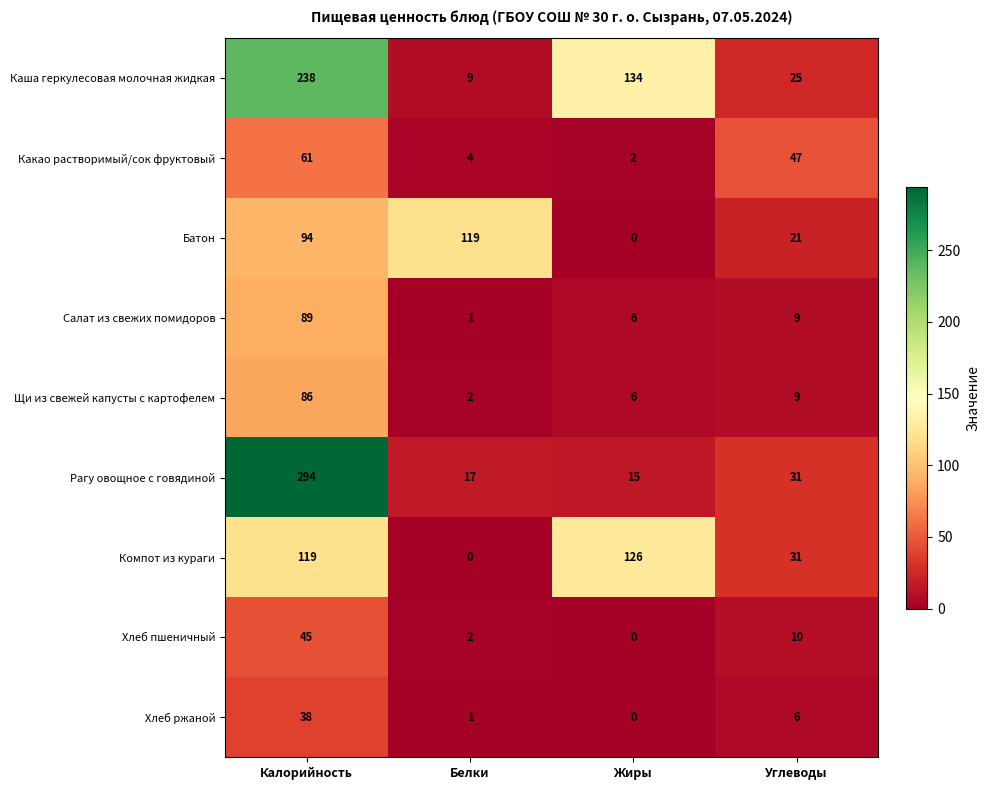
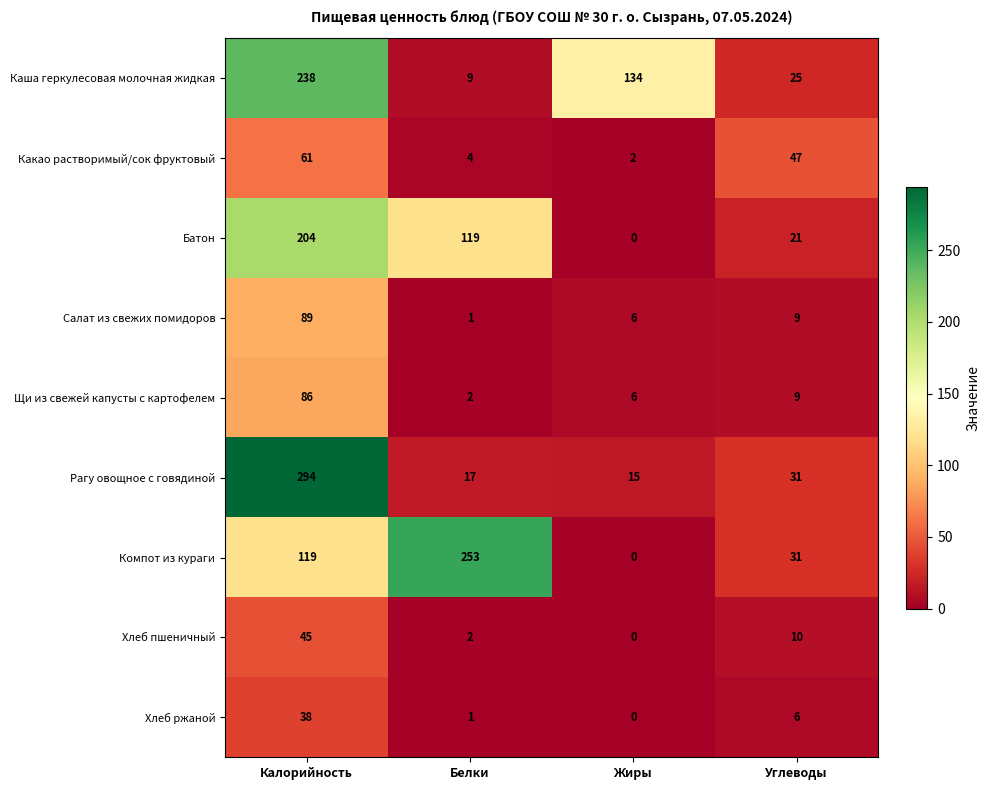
  {
    "Каша геркулесовая молочная жидкая": {
      "Калорийность": 238,
      "Белки": 9,
      "Жиры": 134,
      "Углеводы": 25
    },
    "Какао растворимый/сок фруктовый": {
      "Калорийность": 61,
      "Белки": 4,
      "Жиры": 2,
      "Углеводы": 47
    },
    "Батон": {
-     "Калорийность": 94,
+     "Калорийность": 204,
      "Белки": 119,
      "Жиры": 0,
      "Углеводы": 21
    },
    "Салат из свежих помидоров": {
      "Калорийность": 89,
      "Белки": 1,
      "Жиры": 6,
      "Углеводы": 9
    },
    "Щи из свежей капусты с картофелем": {
      "Калорийность": 86,
      "Белки": 2,
      "Жиры": 6,
      "Углеводы": 9
    },
    "Рагу овощное с говядиной": {
      "Калорийность": 294,
      "Белки": 17,
      "Жиры": 15,
      "Углеводы": 31
    },
    "Компот из кураги": {
      "Калорийность": 119,
-     "Белки": 0,
-     "Жиры": 126,
+     "Белки": 253,
+     "Жиры": 0,
      "Углеводы": 31
    },
    "Хлеб пшеничный": {
      "Калорийность": 45,
      "Белки": 2,
      "Жиры": 0,
      "Углеводы": 10
    },
    "Хлеб ржаной": {
      "Калорийность": 38,
      "Белки": 1,
      "Жиры": 0,
      "Углеводы": 6
    }
  }
